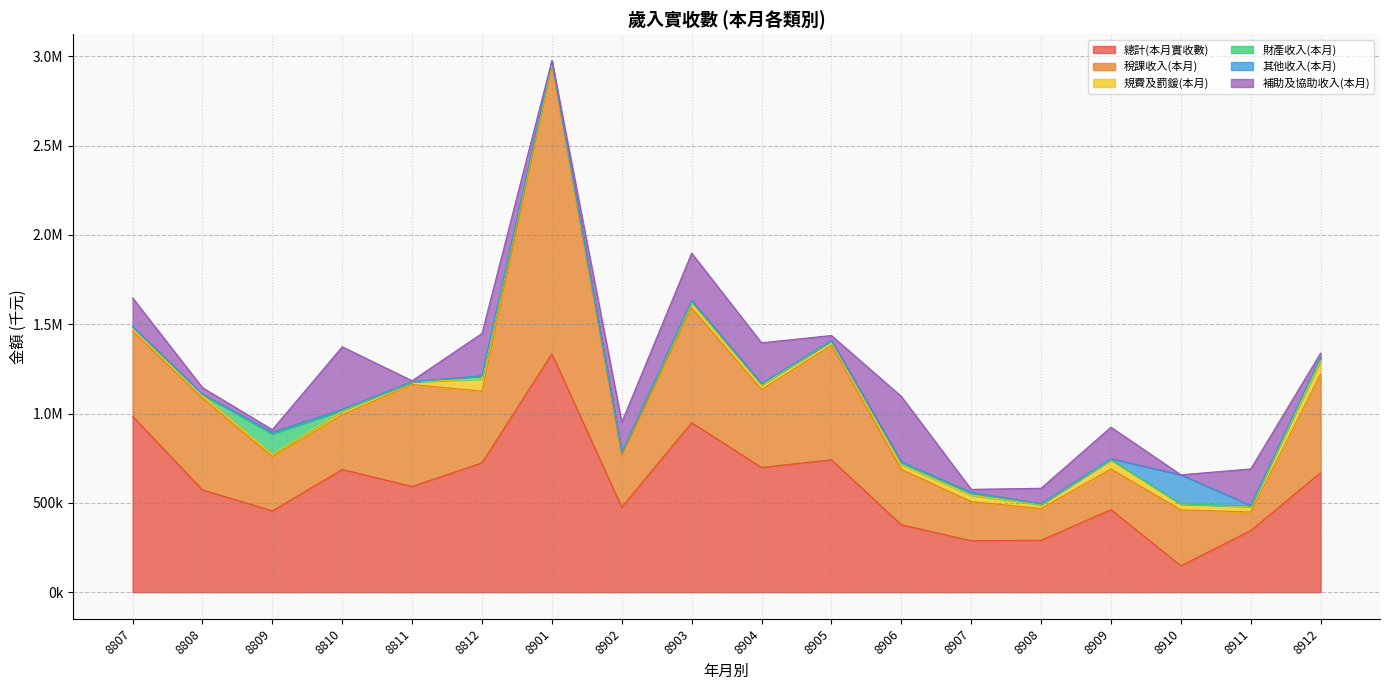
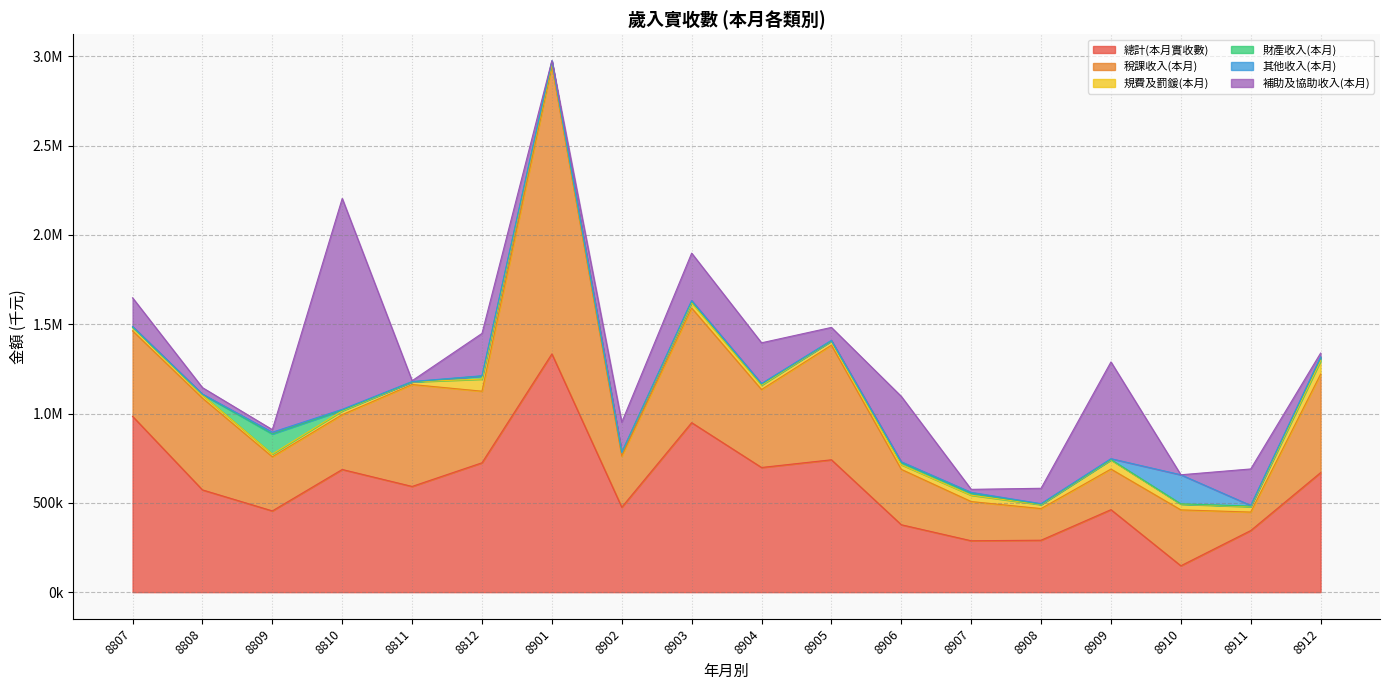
  {
    "規費及罰鍰(本月)": {
      "8809": 20000,
      "8812": 70000,
      "8912": 80000
    },
    "補助及協助收入(本月)": {
      "8807": 160000,
      "8808": 40000,
      "8809": 10000,
-     "8810": 350000,
+     "8810": 1180000,
      "8812": 240000,
      "8902": 170000,
      "8903": 260000,
      "8904": 230000,
-     "8905": 30000,
+     "8905": 70000,
      "8906": 370000,
      "8907": 20000,
      "8908": 90000,
-     "8909": 180000,
+     "8909": 540000,
      "8911": 200000,
      "8912": 20000
    }
  }
